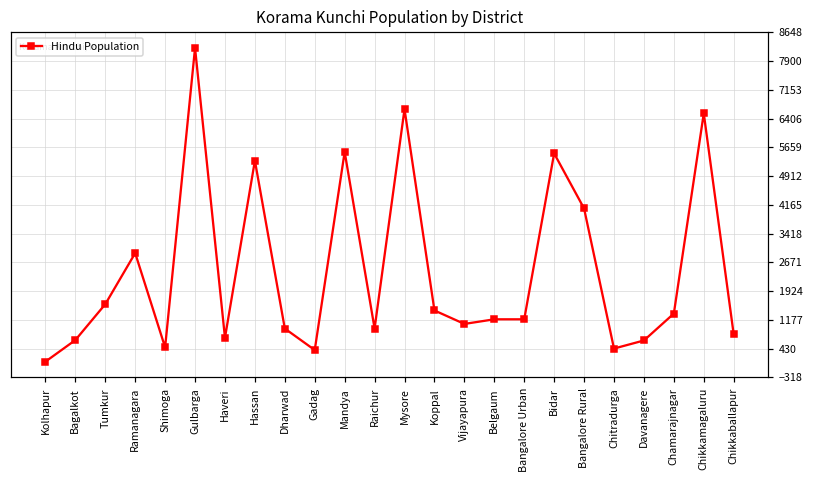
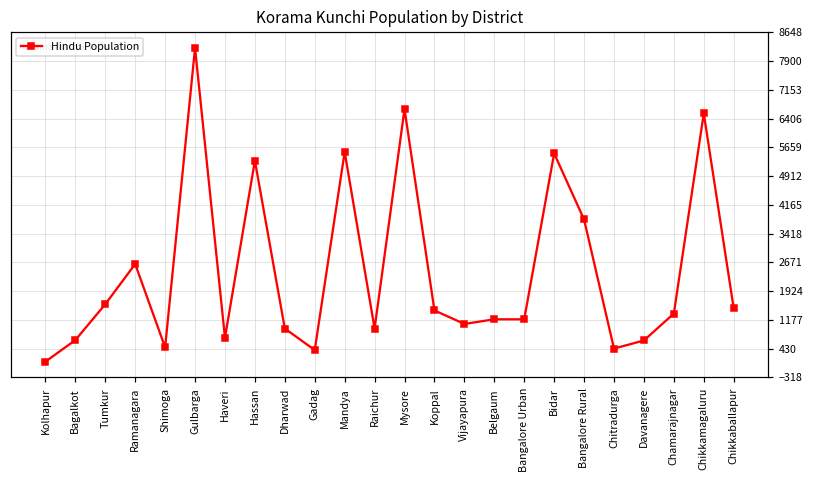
  {
    "Kolhapur": 100,
    "Bagalkot": 700,
    "Tumkur": 1600,
-   "Ramanagara": 2900,
+   "Ramanagara": 2600,
    "Shimoga": 500,
    "Gulbarga": 8200,
    "Haveri": 700,
    "Hassan": 5300,
    "Dharwad": 1000,
    "Gadag": 400,
    "Mandya": 5500,
    "Raichur": 1000,
    "Mysore": 6700,
    "Koppal": 1400,
    "Vijayapura": 1100,
    "Belgaum": 1200,
    "Bangalore Urban": 1200,
    "Bidar": 5500,
-   "Bangalore Rural": 4100,
+   "Bangalore Rural": 3800,
    "Chitradurga": 400,
    "Davanagere": 600,
    "Chamarajnagar": 1300,
    "Chikkamagaluru": 6500,
-   "Chikkaballapur": 800
+   "Chikkaballapur": 1500
  }
